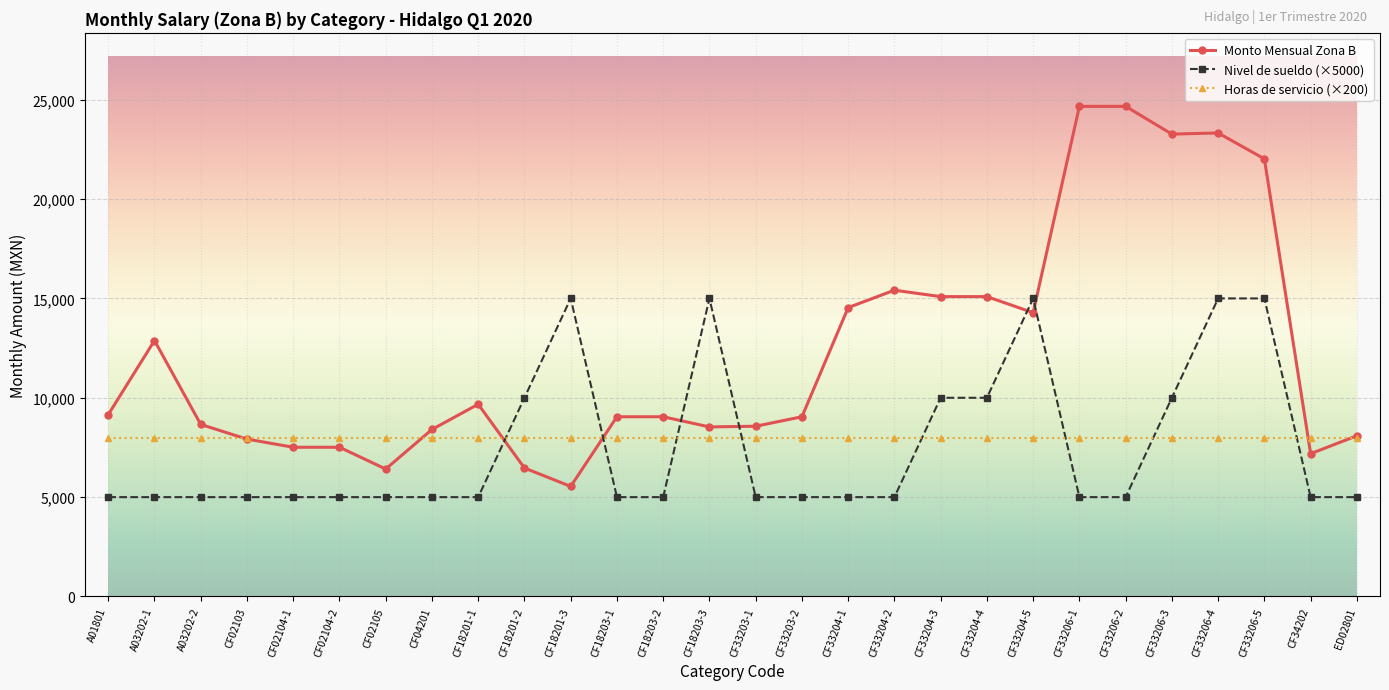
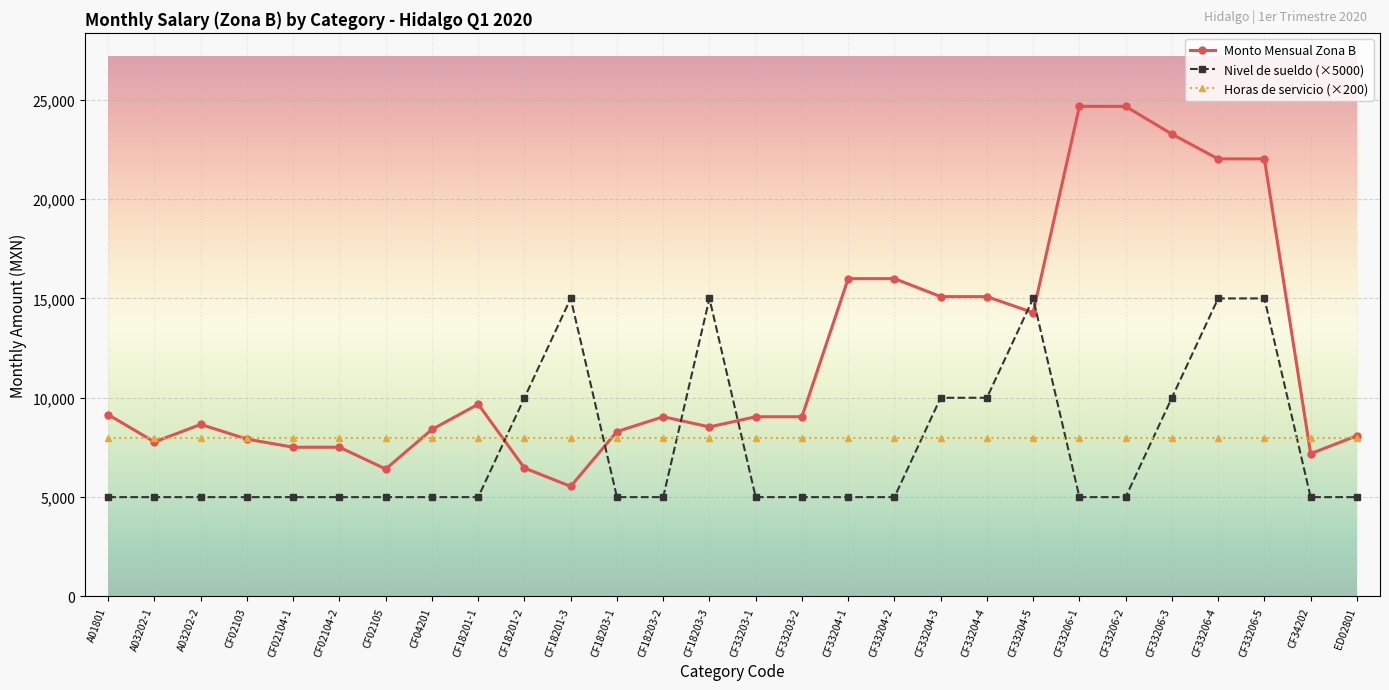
  {
    "Monto Mensual Zona B": {
      "A01801": "9,200",
-     "A03202-1": "12,900",
+     "A03202-1": "7,800",
      "A03202-2": "8,700",
      "CF02104-1": "7,500",
      "CF02104-2": "7,500",
      "CF02105": "6,400",
      "CF04201": "8,400",
      "CF18201-1": "9,700",
      "CF18201-2": "6,500",
      "CF18201-3": "5,500",
-     "CF18203-1": "9,000",
+     "CF18203-1": "8,300",
      "CF18203-2": "9,000",
      "CF18203-3": "8,500",
-     "CF33203-1": "8,600",
+     "CF33203-1": "9,000",
      "CF33203-2": "9,000",
-     "CF33204-1": "14,500",
-     "CF33204-2": "15,400",
+     "CF33204-1": "16,000",
+     "CF33204-2": "16,000",
      "CF33204-3": "15,100",
      "CF33204-4": "15,100",
      "CF33204-5": "14,300",
      "CF33206-1": "24,700",
      "CF33206-2": "24,700",
      "CF33206-3": "23,300",
-     "CF33206-4": "23,300",
+     "CF33206-4": "22,000",
      "CF33206-5": "22,000",
      "CF34202": "7,200"
    },
    "Nivel de sueldo (×5000)": {
      "A01801": "5,000",
      "A03202-1": "5,000",
      "A03202-2": "5,000",
      "CF02103": "5,000",
      "CF02104-1": "5,000",
      "CF02104-2": "5,000",
      "CF02105": "5,000",
      "CF04201": "5,000",
      "CF18201-1": "5,000",
      "CF18201-2": "10,000",
      "CF18201-3": "15,000",
      "CF18203-1": "5,000",
      "CF18203-2": "5,000",
      "CF18203-3": "15,000",
      "CF33203-1": "5,000",
      "CF33203-2": "5,000",
      "CF33204-1": "5,000",
      "CF33204-2": "5,000",
      "CF33204-3": "10,000",
      "CF33204-4": "10,000",
      "CF33204-5": "15,000",
      "CF33206-1": "5,000",
      "CF33206-2": "5,000",
      "CF33206-3": "10,000",
      "CF33206-4": "15,000",
      "CF33206-5": "15,000",
      "CF34202": "5,000",
      "ED02801": "5,000"
    },
    "Horas de servicio (×200)": {
      "A01801": "8,000",
      "A03202-1": "8,000",
      "A03202-2": "8,000",
      "CF02104-1": "8,000",
      "CF02104-2": "8,000",
      "CF02105": "8,000",
      "CF04201": "8,000",
      "CF18201-1": "8,000",
      "CF18201-2": "8,000",
      "CF18201-3": "8,000",
      "CF18203-1": "8,000",
      "CF18203-2": "8,000",
      "CF18203-3": "8,000",
      "CF33203-1": "8,000",
      "CF33203-2": "8,000",
      "CF33204-1": "8,000",
      "CF33204-2": "8,000",
      "CF33204-3": "8,000",
      "CF33204-4": "8,000",
      "CF33204-5": "8,000",
      "CF33206-1": "8,000",
      "CF33206-2": "8,000",
      "CF33206-3": "8,000",
      "CF33206-4": "8,000",
      "CF33206-5": "8,000",
      "CF34202": "8,000"
    }
  }
